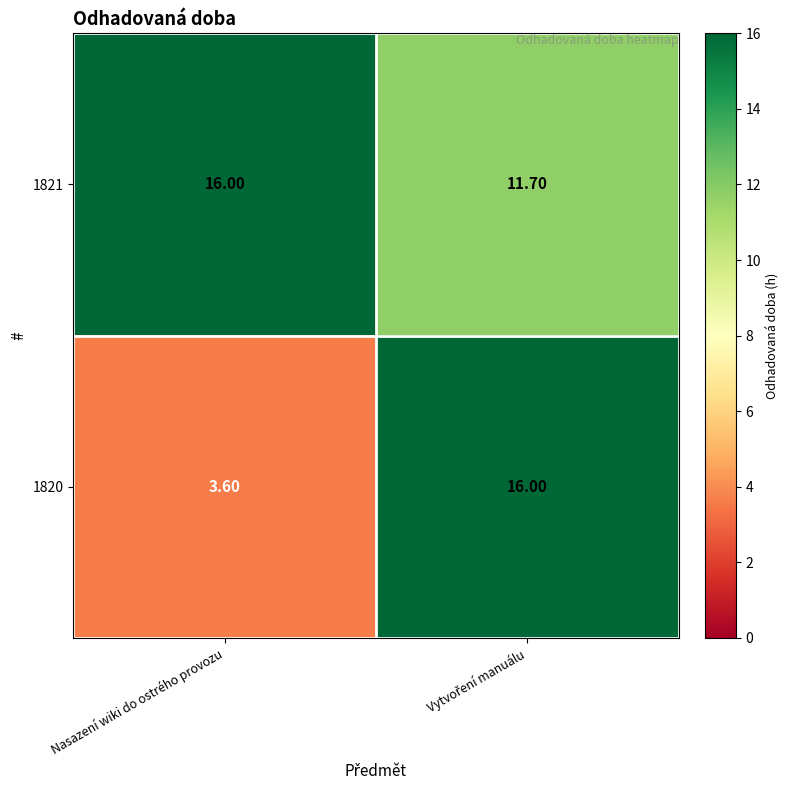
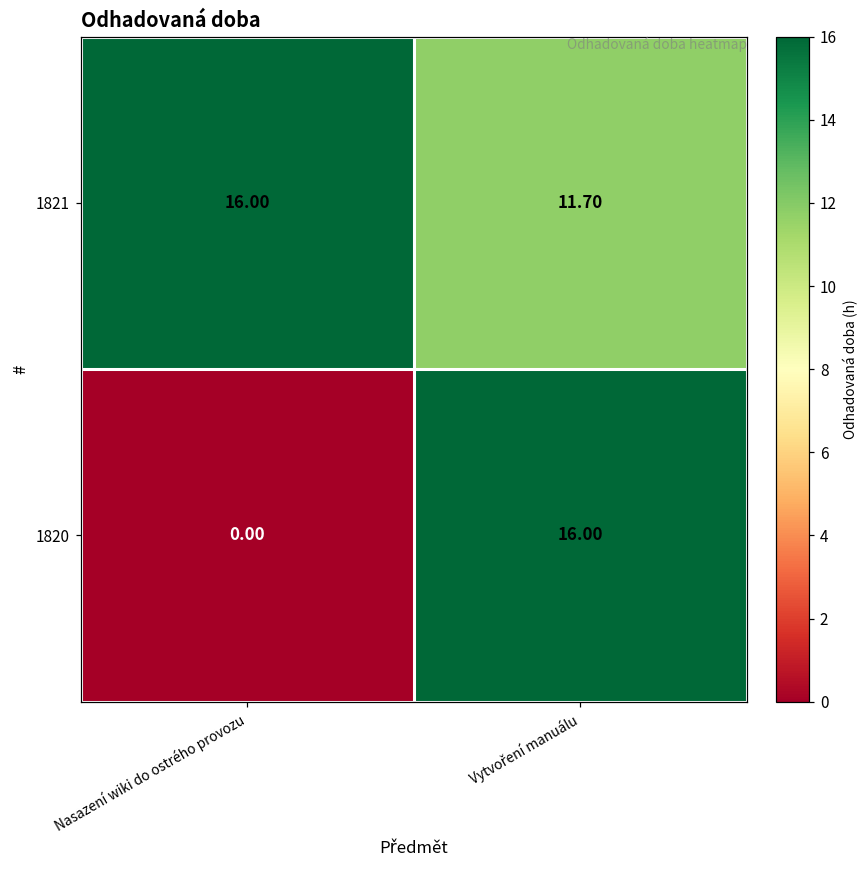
  {
    "1821": {
      "Nasazení wiki do ostrého provozu": 16.00
    },
    "1820": {
-     "Nasazení wiki do ostrého provozu": 3.60,
+     "Nasazení wiki do ostrého provozu": 0.00,
      "Vytvoření manuálu": 16.00
    }
  }
